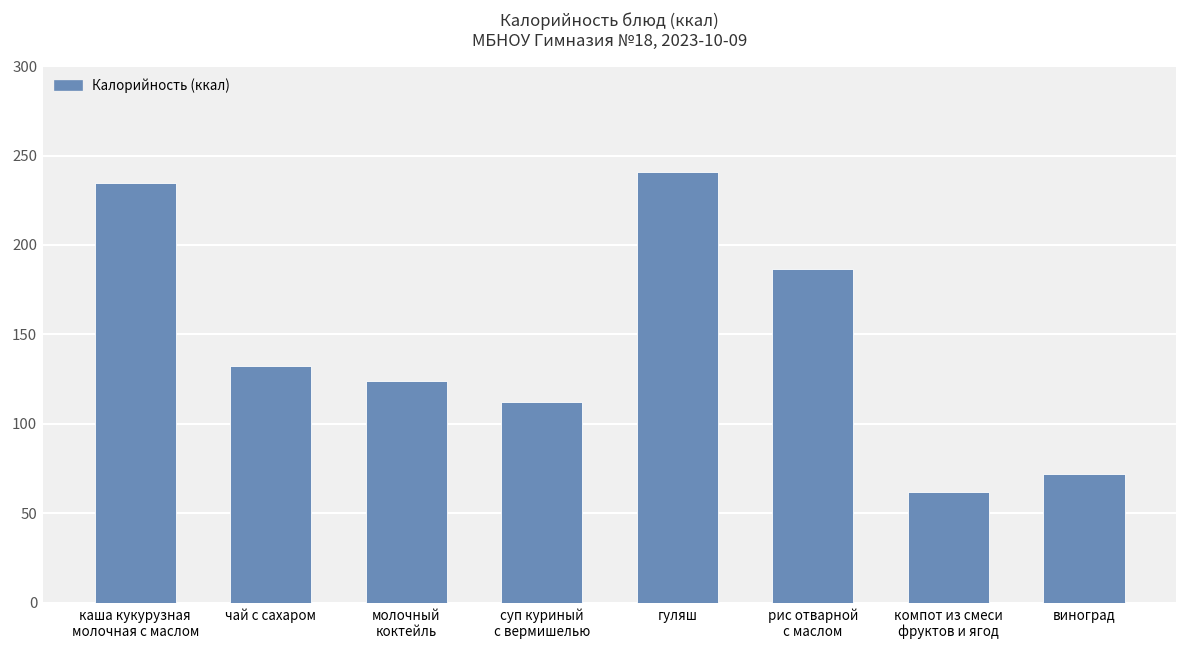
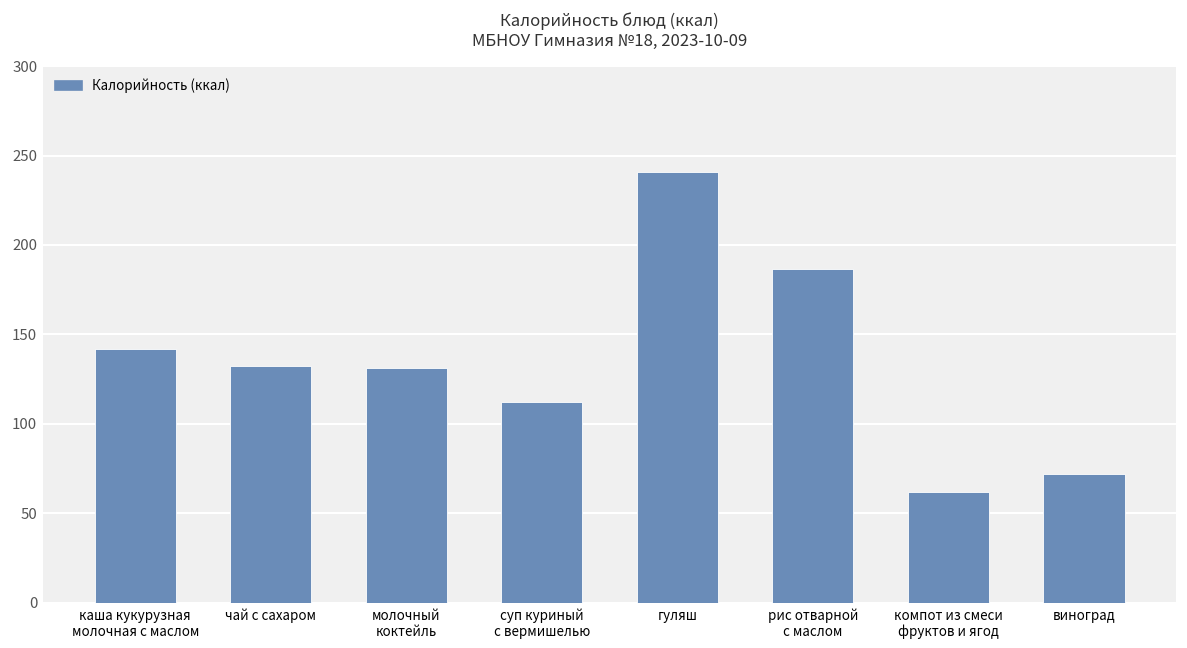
  {
-   "каша кукурузная молочная с маслом": 235,
+   "каша кукурузная молочная с маслом": 142,
    "чай с сахаром": 133,
-   "молочный коктейль": 124,
+   "молочный коктейль": 131,
    "суп куриный с вермишелью": 112,
    "гуляш": 241,
    "рис отварной с маслом": 186,
    "компот из смеси фруктов и ягод": 62,
    "виноград": 72
  }
